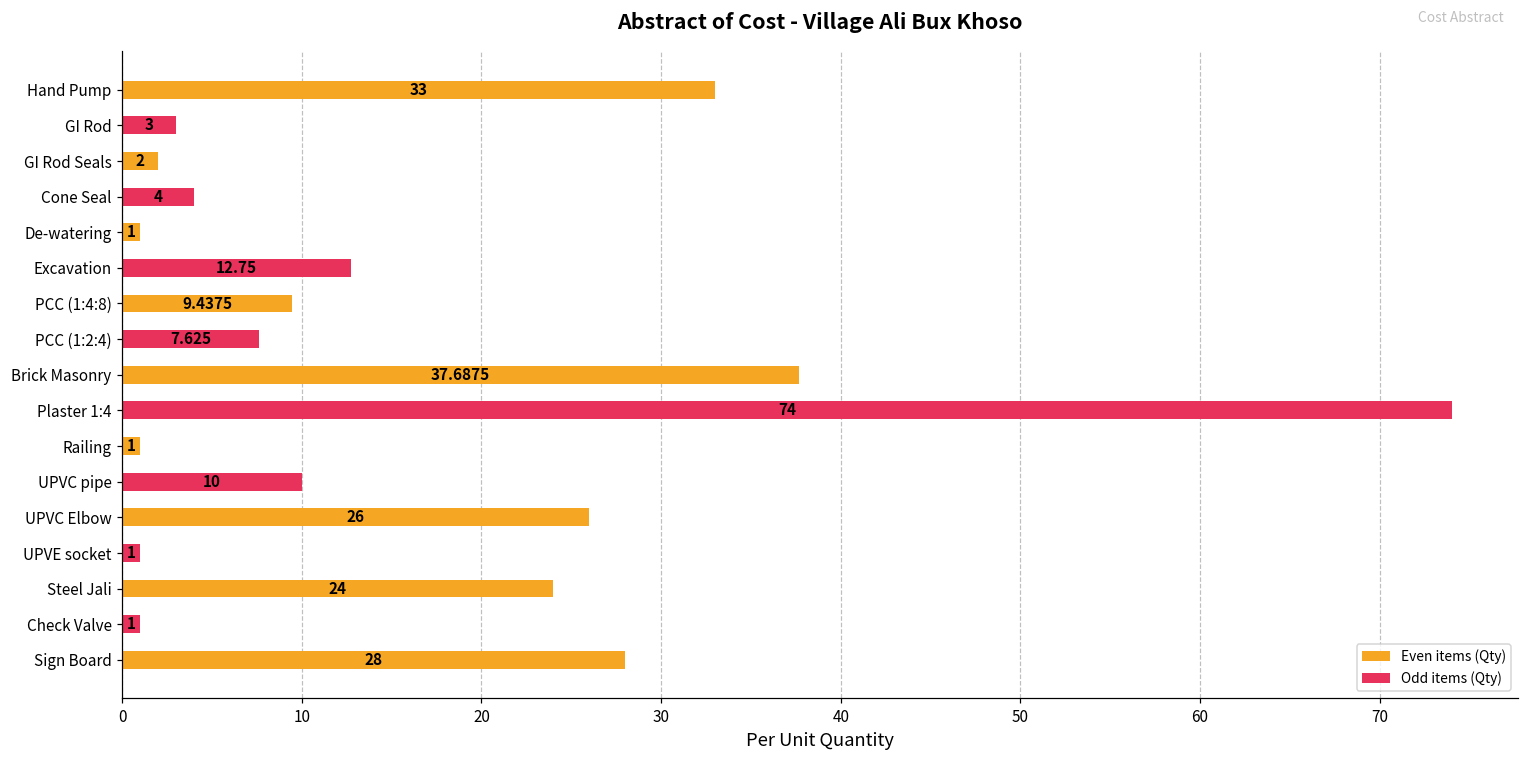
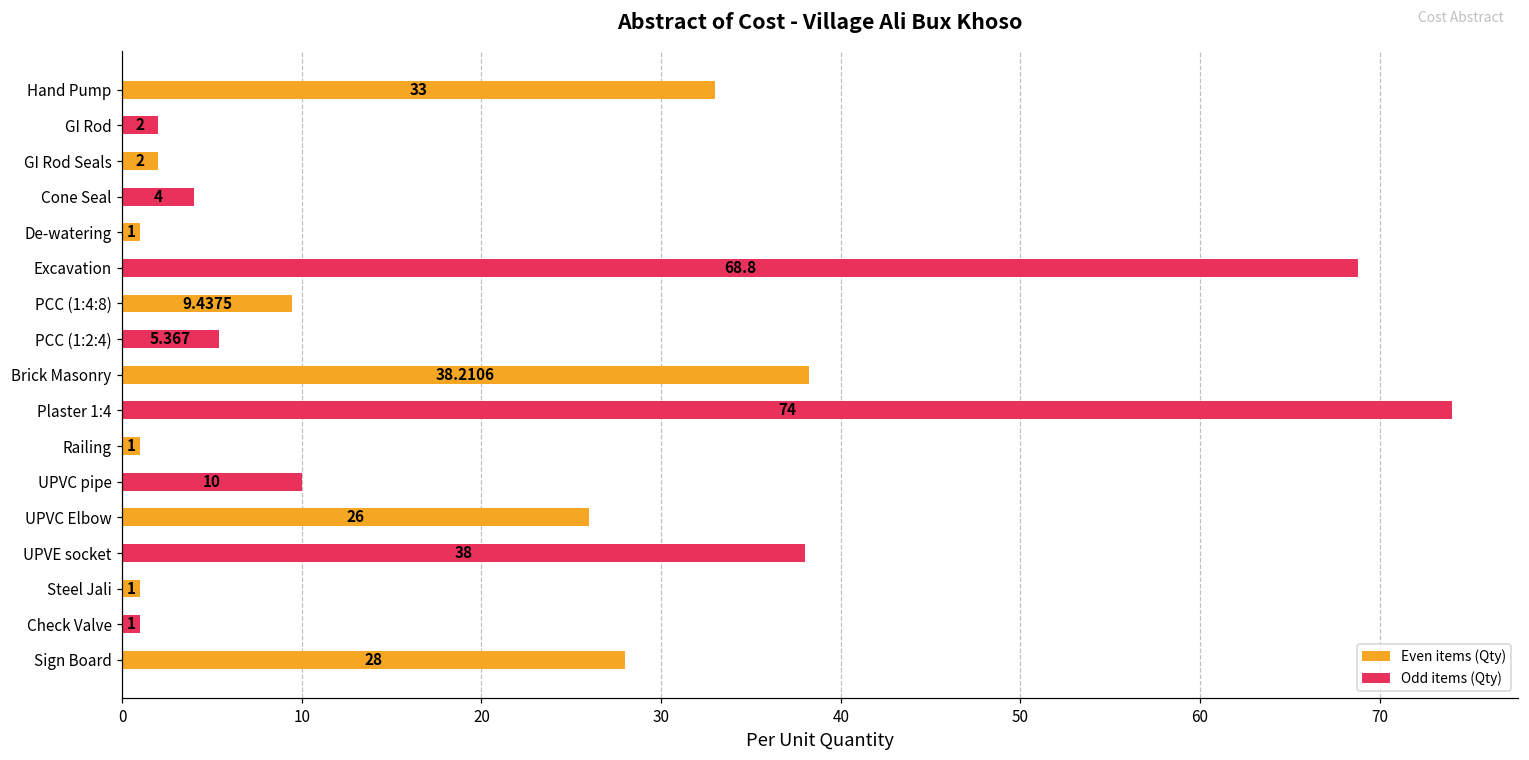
  {
    "Hand Pump": 33,
-   "GI Rod": 3,
+   "GI Rod": 2,
    "GI Rod Seals": 2,
    "Cone Seal": 4,
    "De-watering": 1,
-   "Excavation": 12.75,
+   "Excavation": 68.8,
    "PCC (1:4:8)": 9.4375,
-   "PCC (1:2:4)": 7.625,
-   "Brick Masonry": 37.6875,
+   "PCC (1:2:4)": 5.367,
+   "Brick Masonry": 38.2106,
    "Plaster 1:4": 74,
    "Railing": 1,
    "UPVC pipe": 10,
    "UPVC Elbow": 26,
-   "UPVE socket": 1,
-   "Steel Jali": 24,
+   "UPVE socket": 38,
+   "Steel Jali": 1,
    "Check Valve": 1,
    "Sign Board": 28
  }
